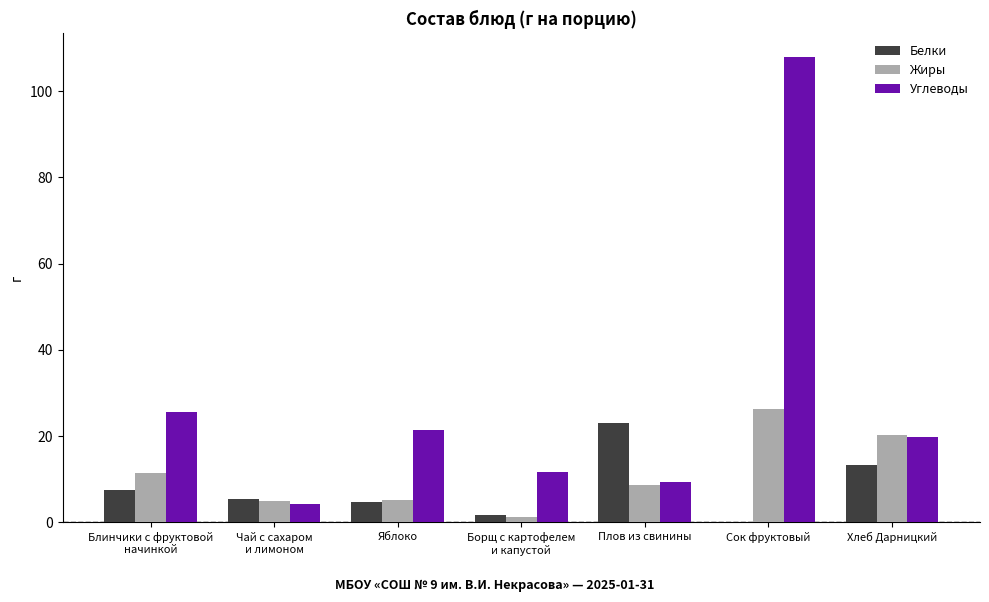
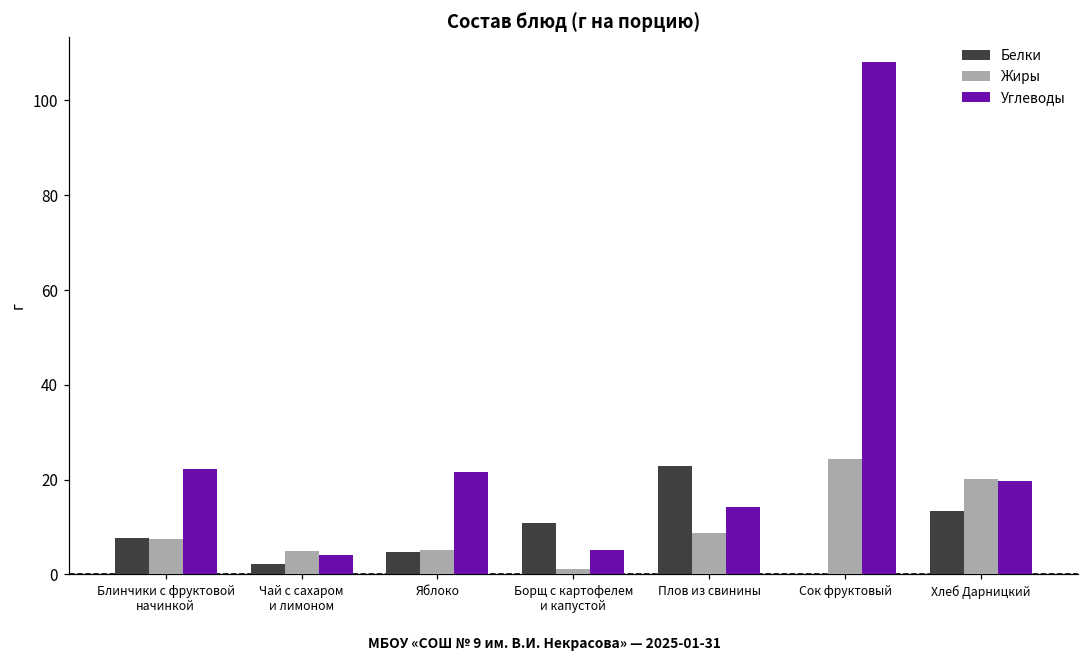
  {
    "Белки": {
      "Блинчики с фруктовой начинкой": 8,
-     "Чай с сахаром и лимоном": 6,
+     "Чай с сахаром и лимоном": 2,
      "Яблоко": 5,
-     "Борщ с картофелем и капустой": 2,
+     "Борщ с картофелем и капустой": 11,
      "Плов из свинины": 23,
      "Сок фруктовый": 0,
      "Хлеб Дарницкий": 13
    },
    "Жиры": {
-     "Блинчики с фруктовой начинкой": 11,
+     "Блинчики с фруктовой начинкой": 7,
      "Чай с сахаром и лимоном": 5,
      "Яблоко": 5,
      "Борщ с картофелем и капустой": 1,
      "Плов из свинины": 9,
-     "Сок фруктовый": 26,
+     "Сок фруктовый": 24,
      "Хлеб Дарницкий": 20
    },
    "Углеводы": {
-     "Блинчики с фруктовой начинкой": 26,
+     "Блинчики с фруктовой начинкой": 22,
      "Чай с сахаром и лимоном": 4,
      "Яблоко": 22,
-     "Борщ с картофелем и капустой": 12,
-     "Плов из свинины": 9,
+     "Борщ с картофелем и капустой": 5,
+     "Плов из свинины": 14,
      "Сок фруктовый": 108,
      "Хлеб Дарницкий": 20
    }
  }
